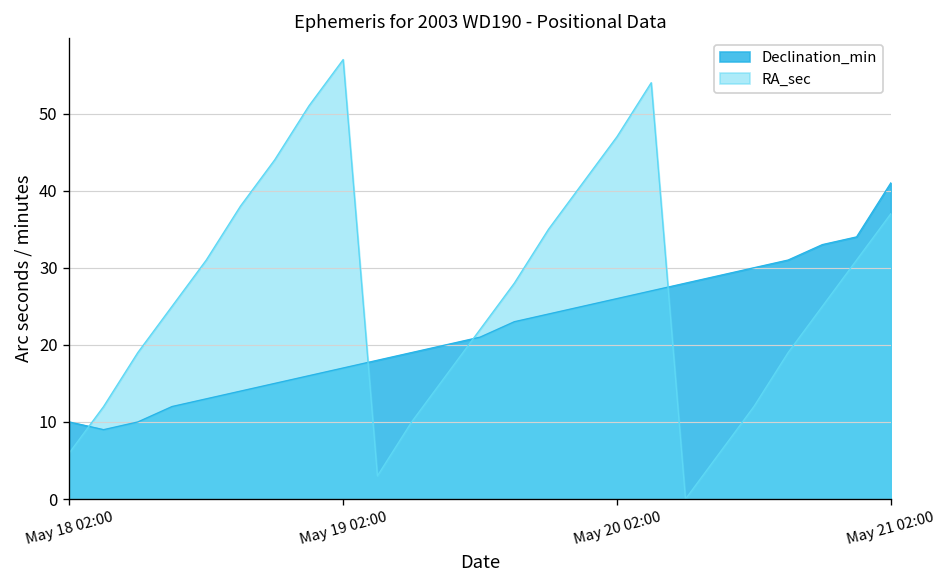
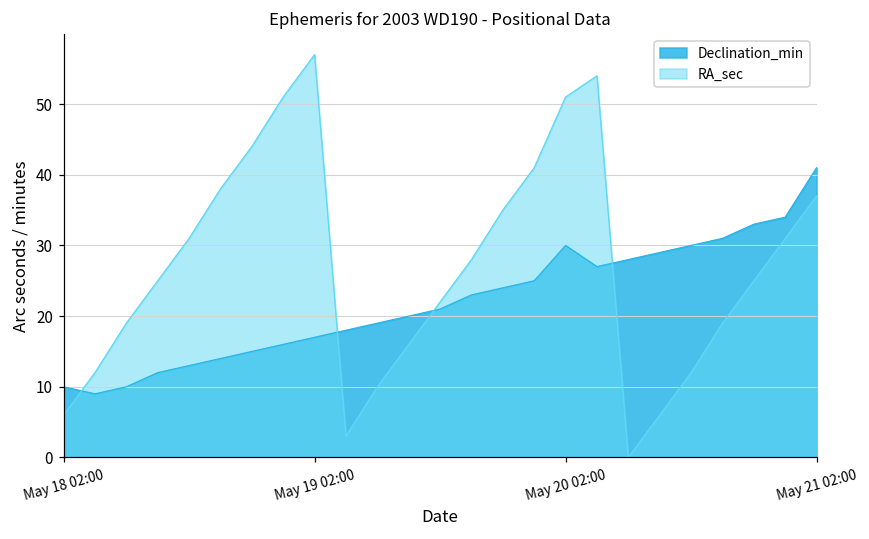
  {
    "Declination_min": {
      "May 18 02:00": 10,
      "May 19 02:00": 17,
-     "May 20 02:00": 26,
+     "May 20 02:00": 30,
      "May 21 02:00": 41
    },
    "RA_sec": {
      "May 18 02:00": 6,
      "May 19 02:00": 57,
-     "May 20 02:00": 47,
+     "May 20 02:00": 51,
      "May 21 02:00": 37
    }
  }
